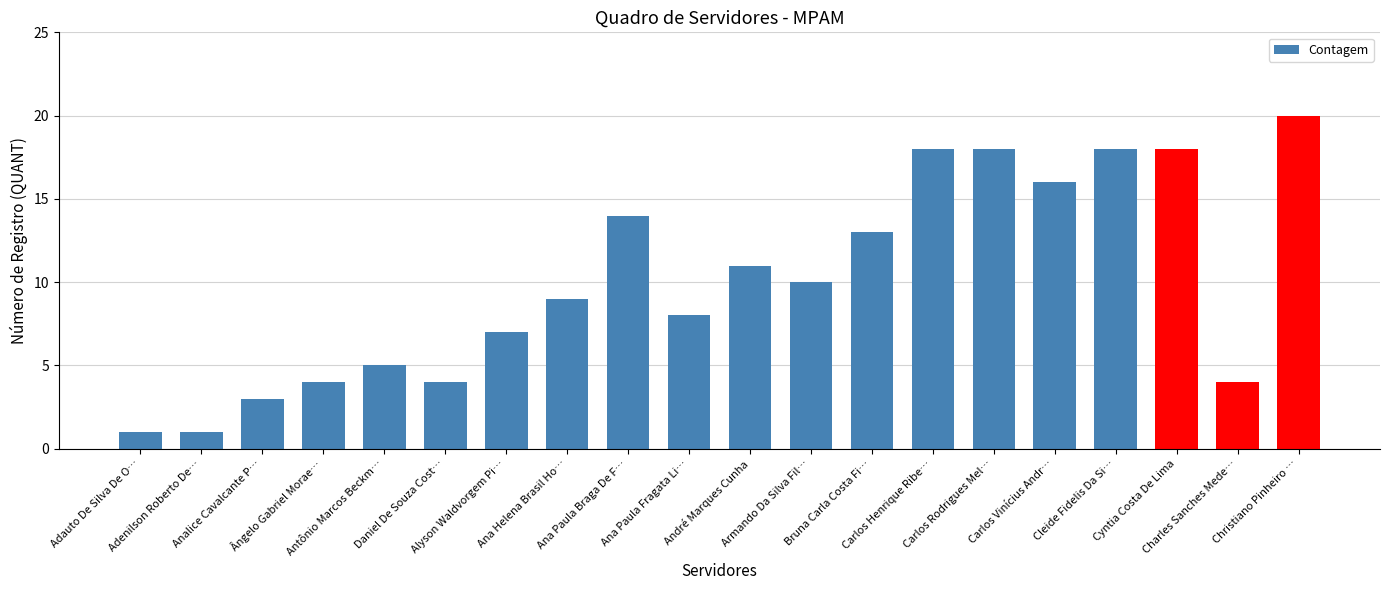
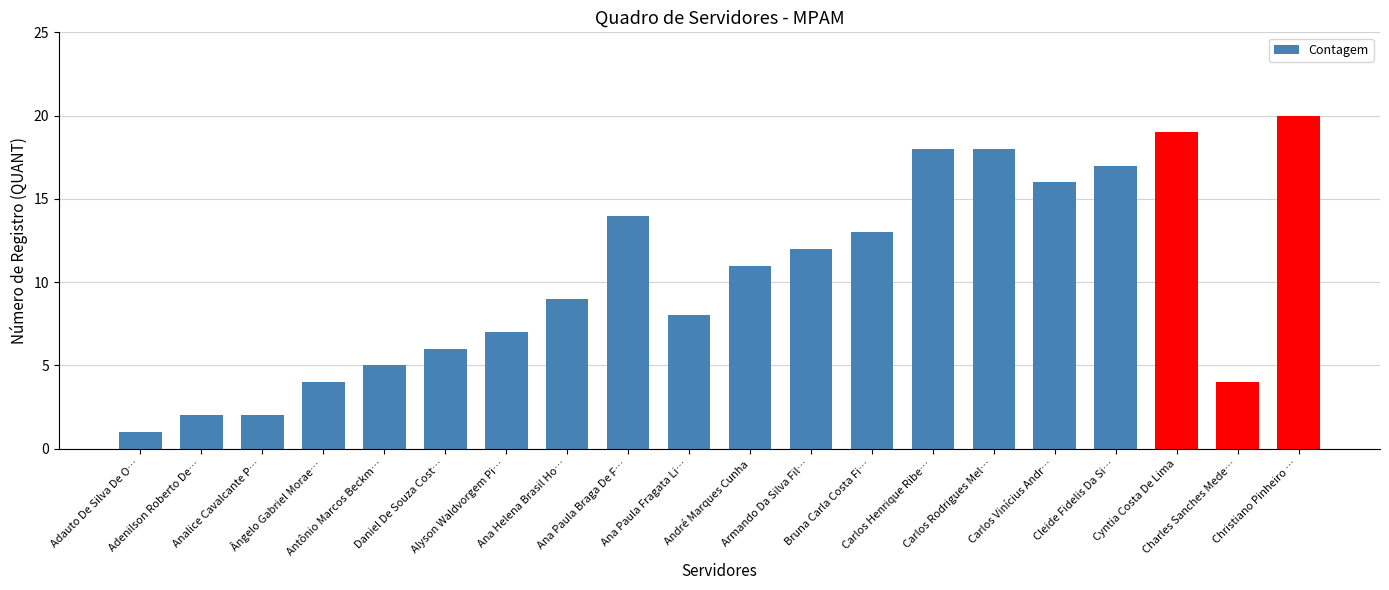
  {
    "Adauto De Silva De O…": 1,
-   "Adenilson Roberto De…": 1,
-   "Analice Cavalcante P…": 3,
+   "Adenilson Roberto De…": 2,
+   "Analice Cavalcante P…": 2,
    "Ângelo Gabriel Morae…": 4,
    "Antônio Marcos Beckm…": 5,
-   "Daniel De Souza Cost…": 4,
+   "Daniel De Souza Cost…": 6,
    "Alyson Waldvorgem Pi…": 7,
    "Ana Helena Brasil Ho…": 9,
    "Ana Paula Braga De F…": 14,
    "Ana Paula Fragata Li…": 8,
    "André Marques Cunha": 11,
-   "Armando Da Silva Fil…": 10,
+   "Armando Da Silva Fil…": 12,
    "Bruna Carla Costa Fi…": 13,
    "Carlos Henrique Ribe…": 18,
    "Carlos Rodrigues Mel…": 18,
    "Carlos Vinícius Andr…": 16,
-   "Cleide Fidelis Da Si…": 18,
-   "Cyntia Costa De Lima": 18,
+   "Cleide Fidelis Da Si…": 17,
+   "Cyntia Costa De Lima": 19,
    "Charles Sanches Mede…": 4,
    "Christiano Pinheiro …": 20
  }
